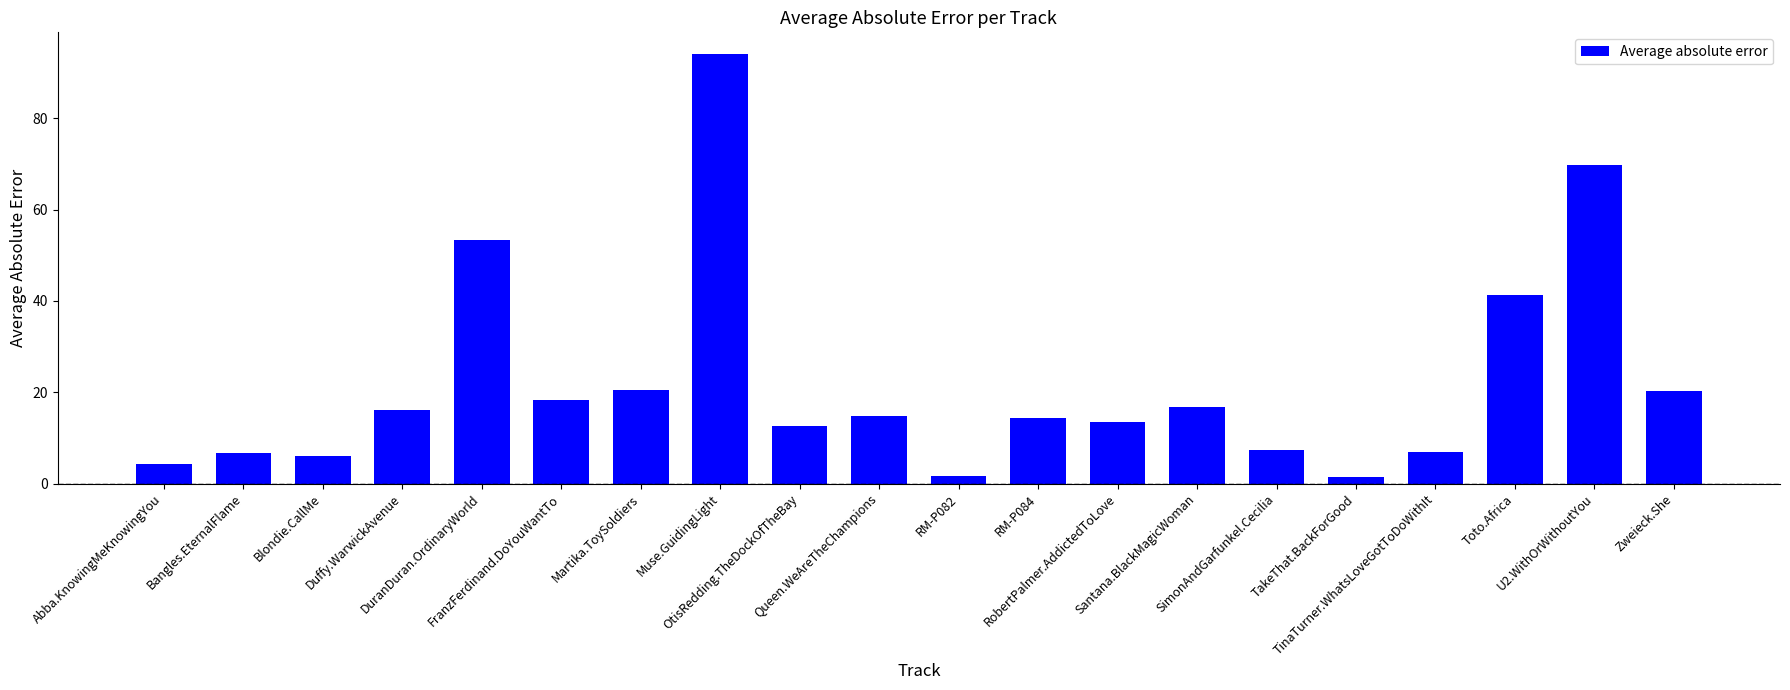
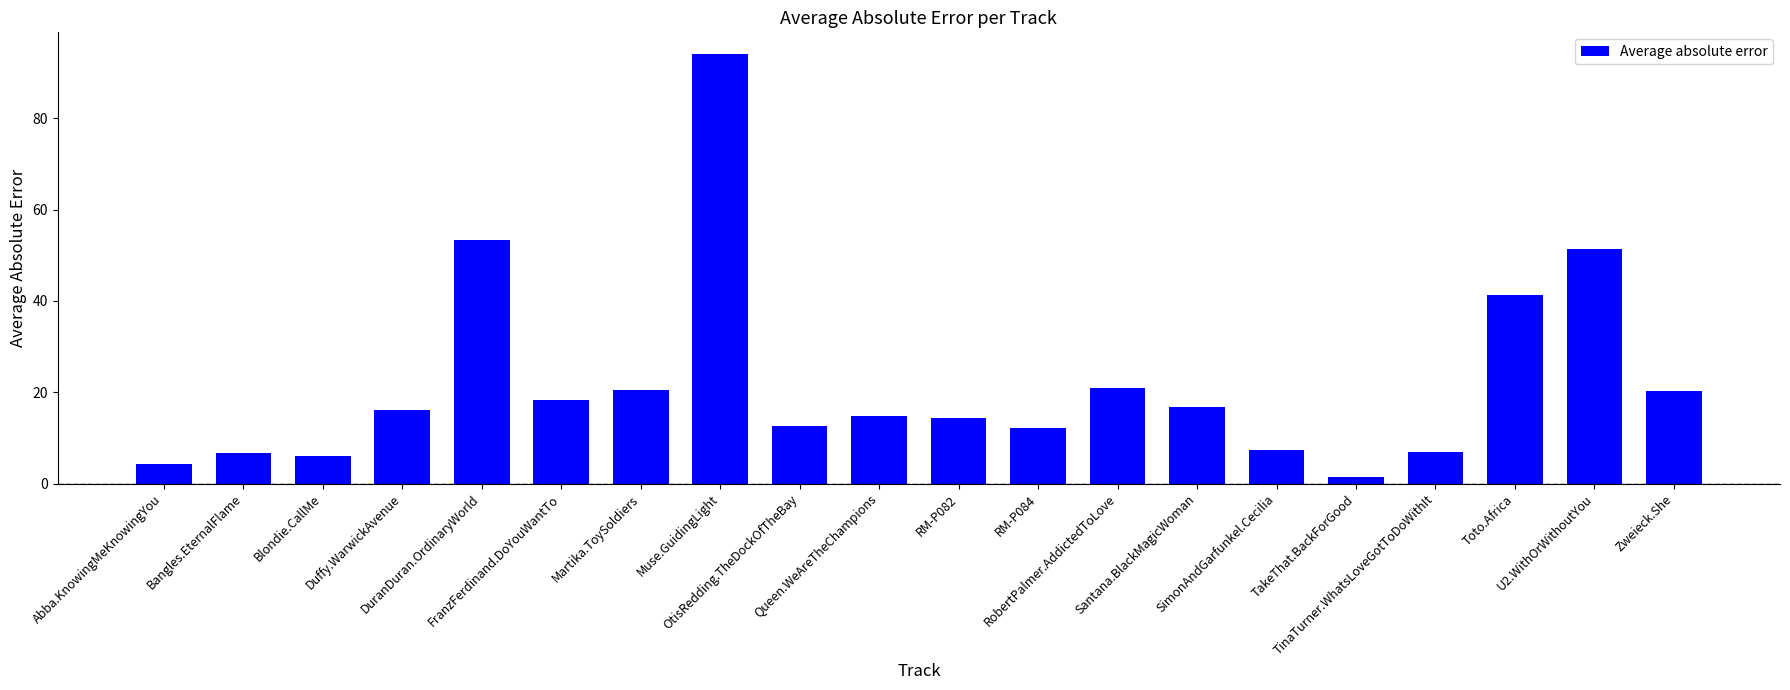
  {
    "Abba.KnowingMeKnowingYou": 4,
    "Bangles.EternalFlame": 7,
    "Blondie.CallMe": 6,
    "Duffy.WarwickAvenue": 16,
    "DuranDuran.OrdinaryWorld": 53,
    "FranzFerdinand.DoYouWantTo": 18,
    "Martika.ToySoldiers": 20,
    "Muse.GuidingLight": 94,
    "OtisRedding.TheDockOfTheBay": 13,
    "Queen.WeAreTheChampions": 15,
-   "RM-P082": 2,
-   "RM-P084": 14,
-   "RobertPalmer.AddictedToLove": 14,
+   "RM-P082": 14,
+   "RM-P084": 12,
+   "RobertPalmer.AddictedToLove": 21,
    "Santana.BlackMagicWoman": 17,
    "SimonAndGarfunkel.Cecilia": 7,
    "TakeThat.BackForGood": 2,
    "TinaTurner.WhatsLoveGotToDoWithIt": 7,
    "Toto.Africa": 41,
-   "U2.WithOrWithoutYou": 70,
+   "U2.WithOrWithoutYou": 51,
    "Zweieck.She": 20
  }
